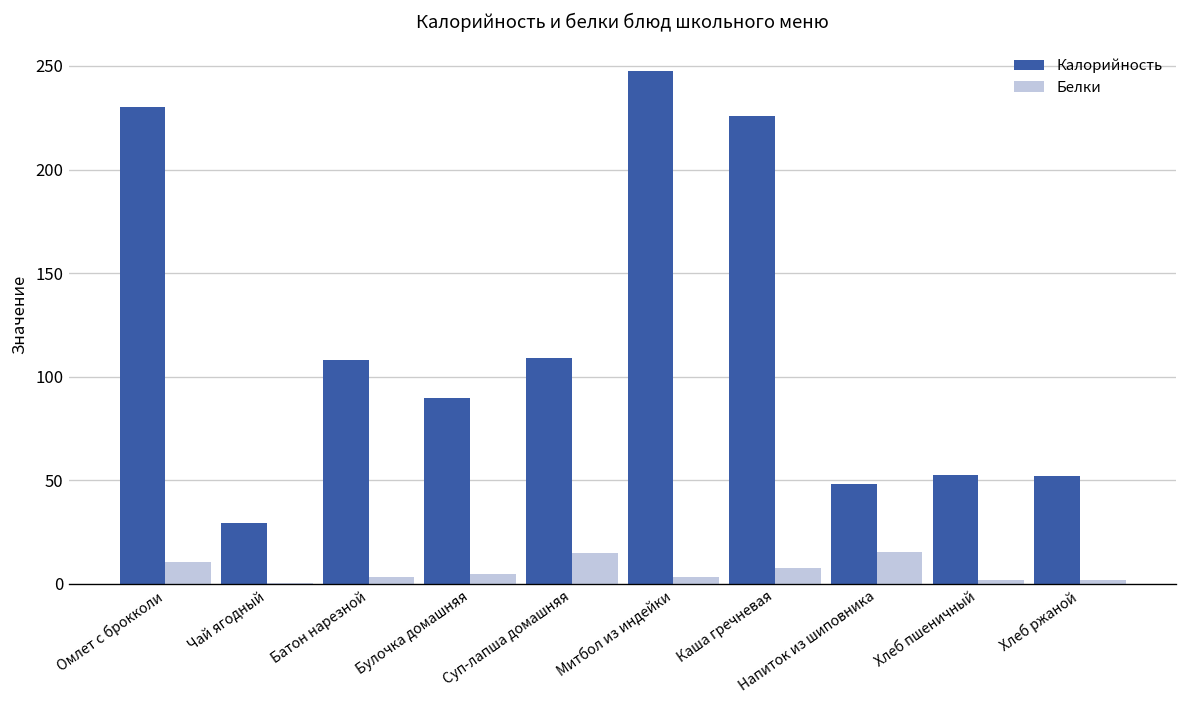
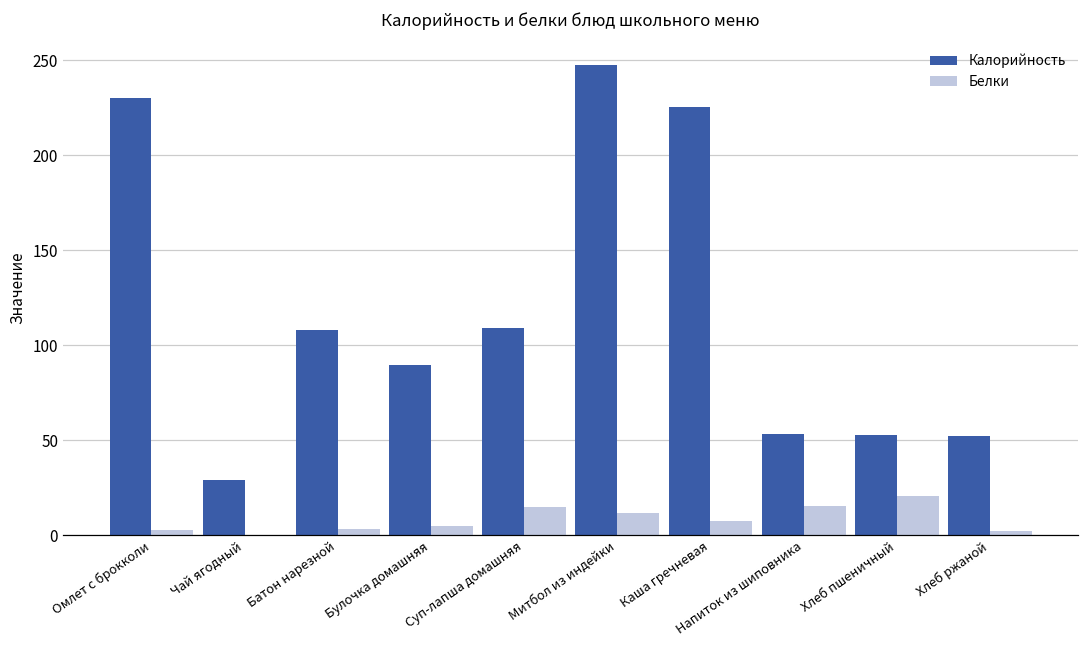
  {
    "Калорийность": {
      "Омлет с брокколи": 230,
      "Чай ягодный": 29,
      "Батон нарезной": 108,
      "Булочка домашняя": 90,
      "Суп-лапша домашняя": 109,
      "Митбол из индейки": 248,
      "Каша гречневая": 226,
-     "Напиток из шиповника": 48,
+     "Напиток из шиповника": 53,
      "Хлеб пшеничный": 53,
      "Хлеб ржаной": 52
    },
    "Белки": {
-     "Омлет с брокколи": 10,
+     "Омлет с брокколи": 3,
      "Батон нарезной": 3,
      "Булочка домашняя": 5,
      "Суп-лапша домашняя": 15,
-     "Митбол из индейки": 3,
+     "Митбол из индейки": 11,
      "Каша гречневая": 8,
      "Напиток из шиповника": 15,
-     "Хлеб пшеничный": 2,
+     "Хлеб пшеничный": 21,
      "Хлеб ржаной": 2
    }
  }
